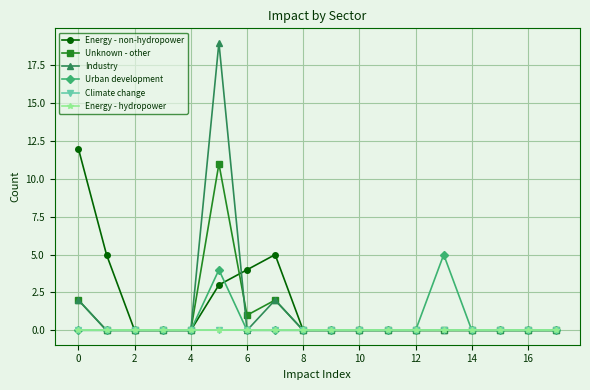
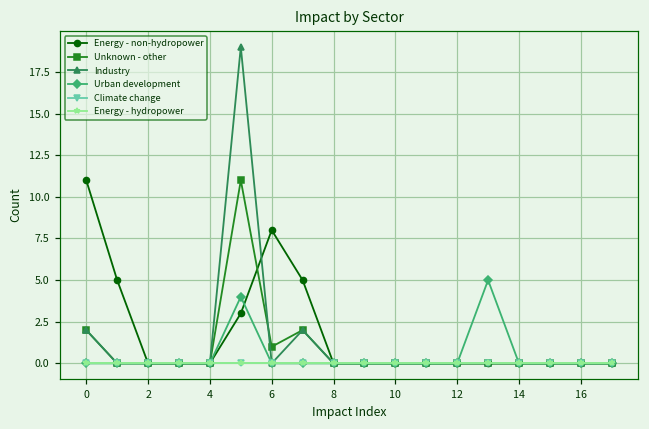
  {
    "Energy - non-hydropower": {
-     "0": 12,
-     "6": 4
+     "0": 11,
+     "6": 8
    }
  }
